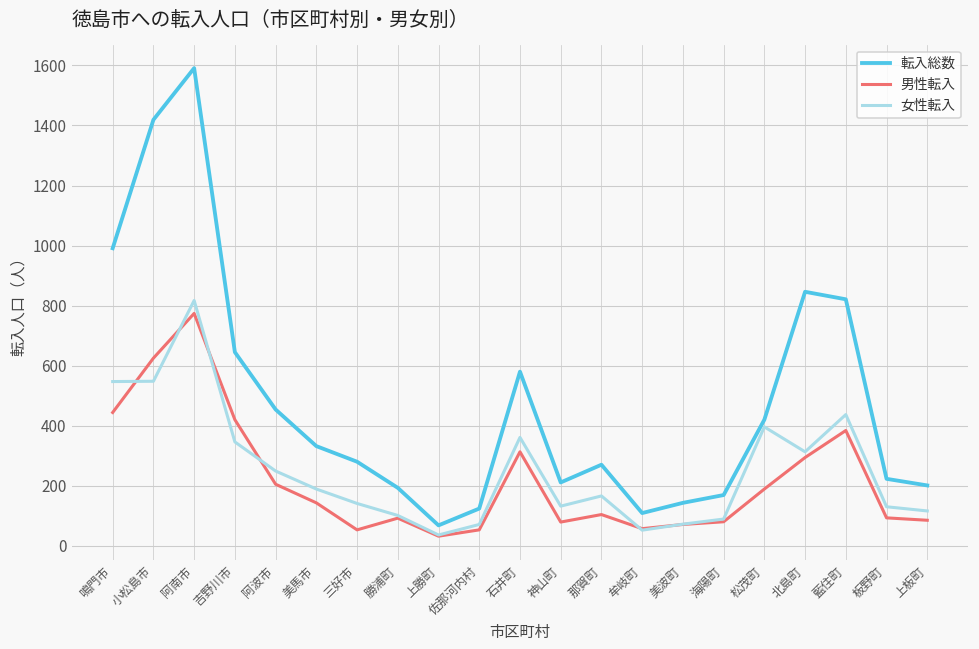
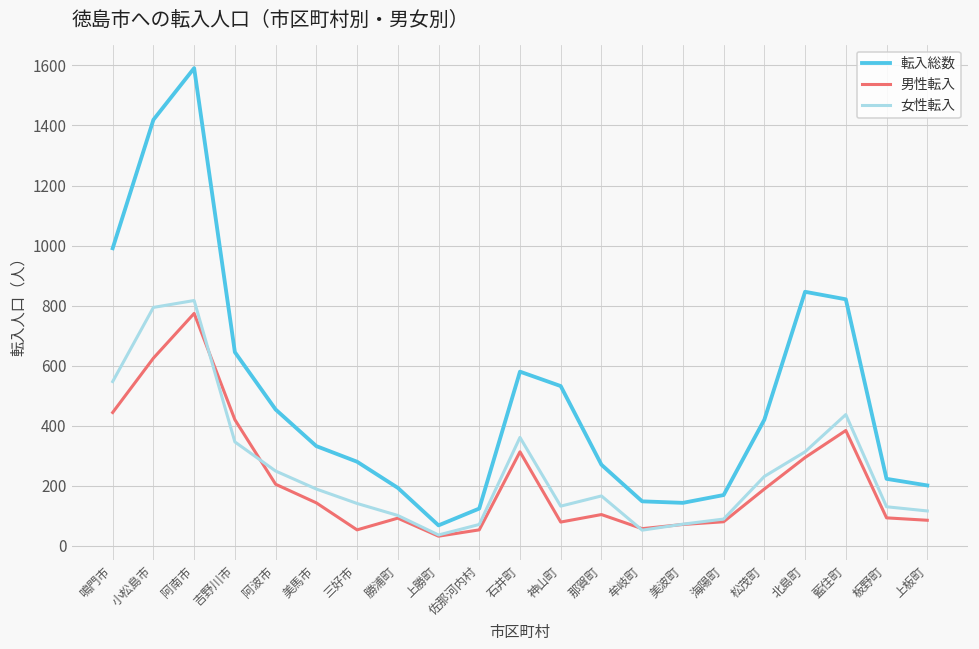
  {
    "転入総数": {
      "鳴門市": 990,
      "小松島市": 1420,
      "阿南市": 1590,
      "吉野川市": 650,
      "阿波市": 450,
      "美馬市": 330,
      "三好市": 280,
      "勝浦町": 190,
      "上勝町": 70,
      "佐那河内村": 120,
      "石井町": 580,
-     "神山町": 210,
+     "神山町": 530,
      "那賀町": 270,
-     "牟岐町": 110,
+     "牟岐町": 150,
      "美波町": 140,
      "海陽町": 170,
      "松茂町": 420,
      "北島町": 850,
      "藍住町": 820,
      "板野町": 220,
      "上板町": 200
    },
    "男性転入": {
      "鳴門市": 440,
      "小松島市": 630,
      "阿南市": 770,
      "吉野川市": 420,
      "阿波市": 210,
      "美馬市": 140,
      "三好市": 50,
      "佐那河内村": 50,
      "石井町": 310,
      "神山町": 80,
      "那賀町": 100,
      "松茂町": 190,
      "北島町": 290,
      "藍住町": 380,
      "板野町": 90,
      "上板町": 90
    },
    "女性転入": {
      "鳴門市": 550,
-     "小松島市": 550,
+     "小松島市": 790,
      "阿南市": 820,
      "吉野川市": 350,
      "阿波市": 250,
      "美馬市": 190,
      "三好市": 140,
      "佐那河内村": 70,
      "石井町": 360,
      "神山町": 130,
      "那賀町": 170,
-     "松茂町": 400,
+     "松茂町": 230,
      "北島町": 310,
      "藍住町": 440,
      "板野町": 130,
      "上板町": 120
    }
  }
